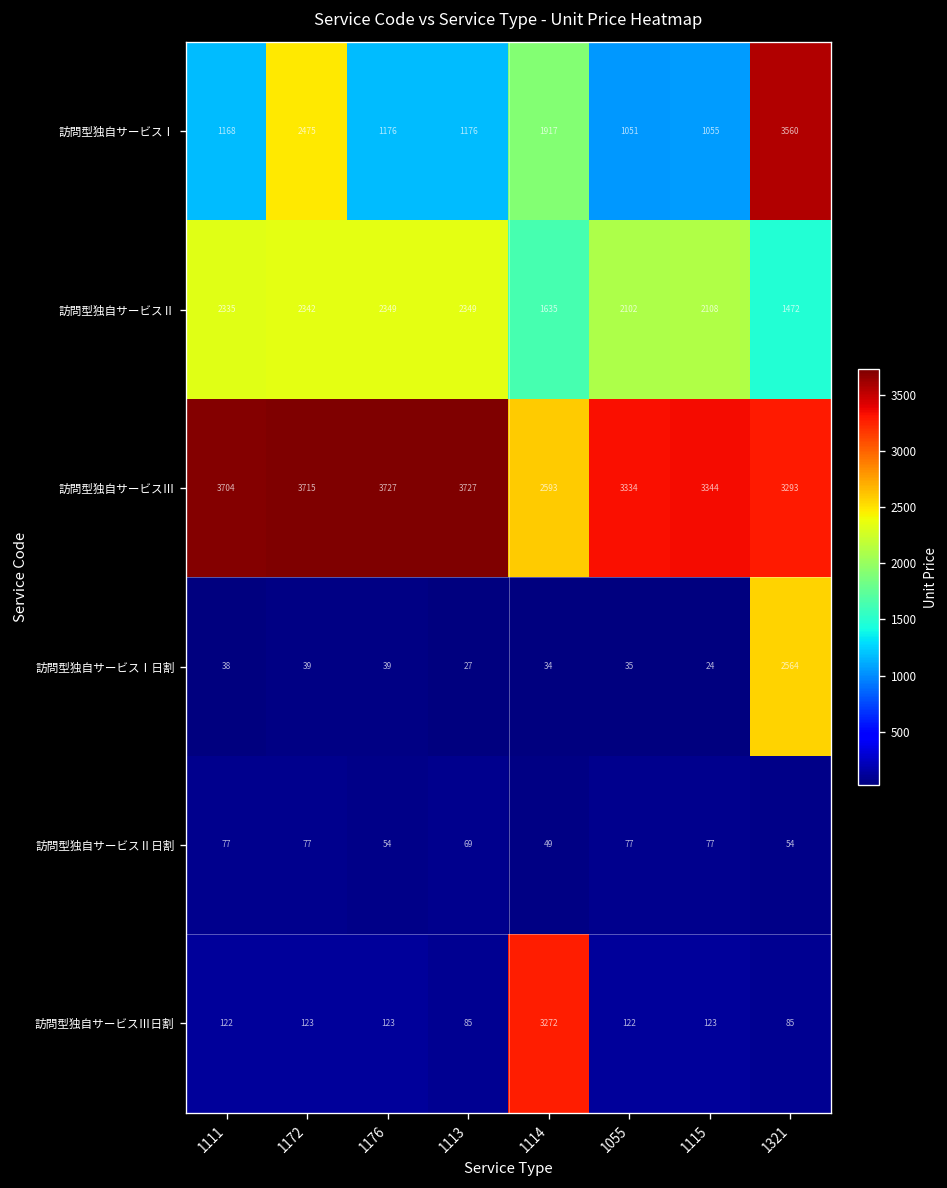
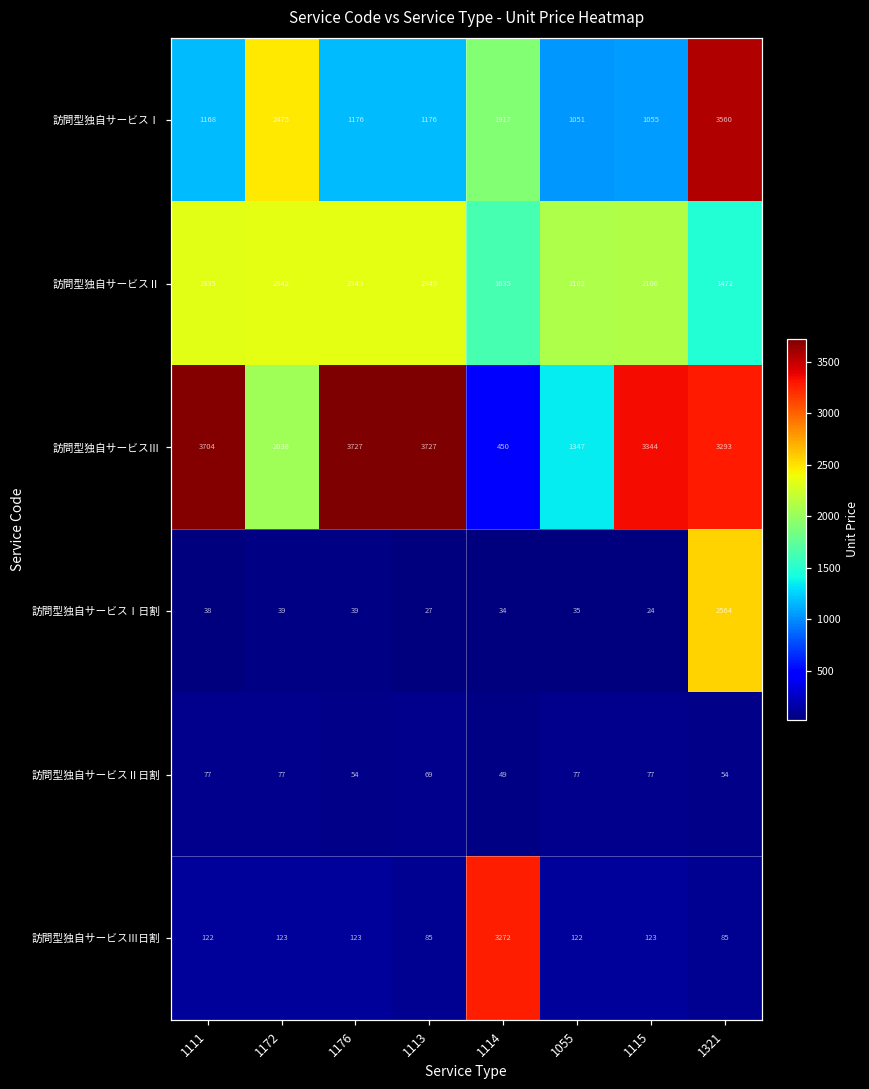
  {
    "訪問型独自サービスⅠ": {
      "1111": 1168,
      "1172": 2475,
      "1176": 1176,
      "1113": 1176,
      "1114": 1917,
      "1055": 1051,
      "1115": 1055,
      "1321": 3560
    },
    "訪問型独自サービスⅡ": {
      "1111": 2335,
      "1172": 2342,
      "1176": 2349,
      "1113": 2349,
      "1114": 1635,
      "1055": 2102,
      "1115": 2108,
      "1321": 1472
    },
    "訪問型独自サービスⅢ": {
      "1111": 3704,
-     "1172": 3715,
+     "1172": 2038,
      "1176": 3727,
      "1113": 3727,
-     "1114": 2593,
-     "1055": 3334,
+     "1114": 450,
+     "1055": 1347,
      "1115": 3344,
      "1321": 3293
    },
    "訪問型独自サービスⅠ日割": {
      "1111": 38,
      "1172": 39,
      "1176": 39,
      "1113": 27,
      "1114": 34,
      "1055": 35,
      "1115": 24,
      "1321": 2564
    },
    "訪問型独自サービスⅡ日割": {
      "1111": 77,
      "1172": 77,
      "1176": 54,
      "1113": 69,
      "1114": 49,
      "1055": 77,
      "1115": 77,
      "1321": 54
    },
    "訪問型独自サービスⅢ日割": {
      "1111": 122,
      "1172": 123,
      "1176": 123,
      "1113": 85,
      "1114": 3272,
      "1055": 122,
      "1115": 123,
      "1321": 85
    }
  }
